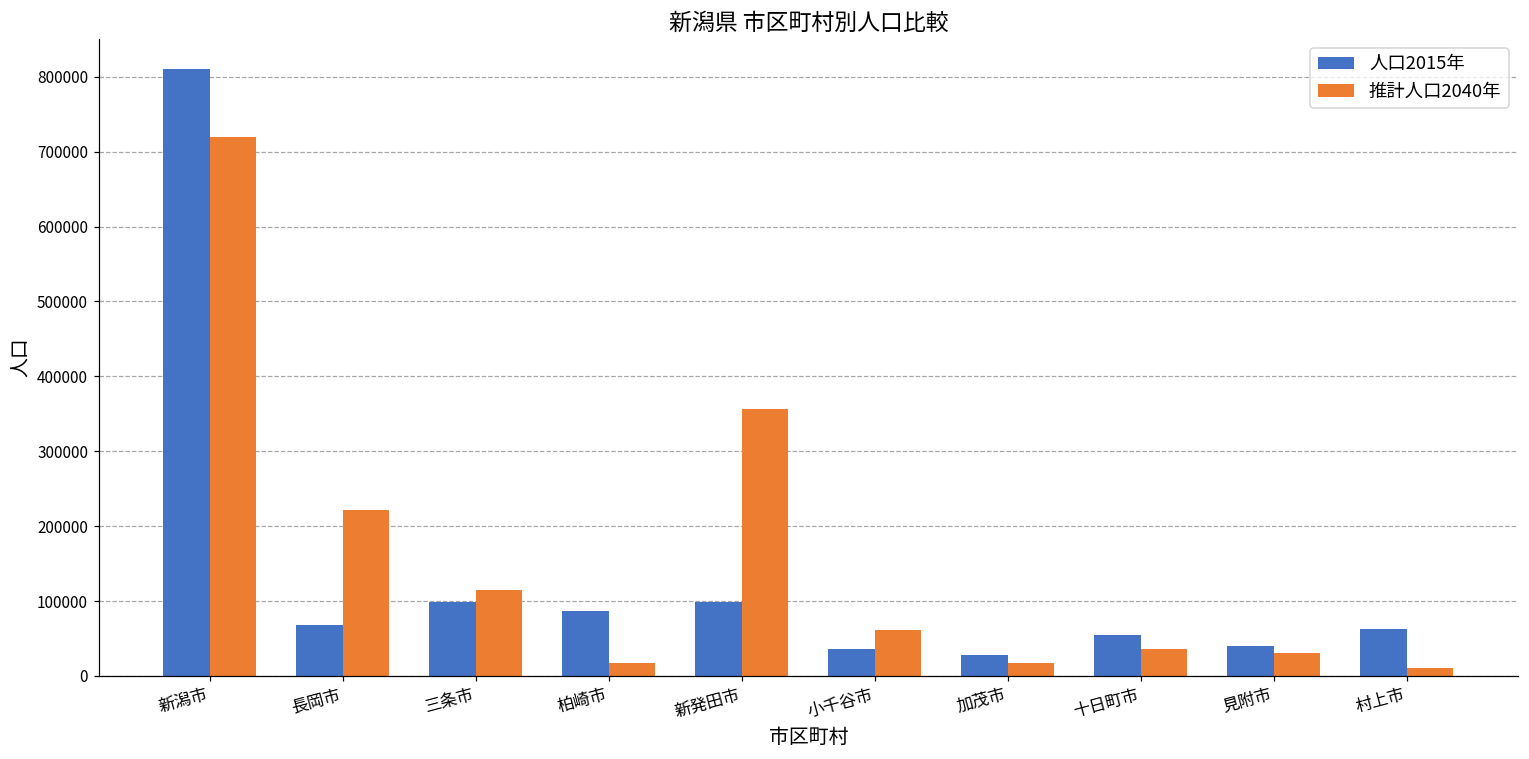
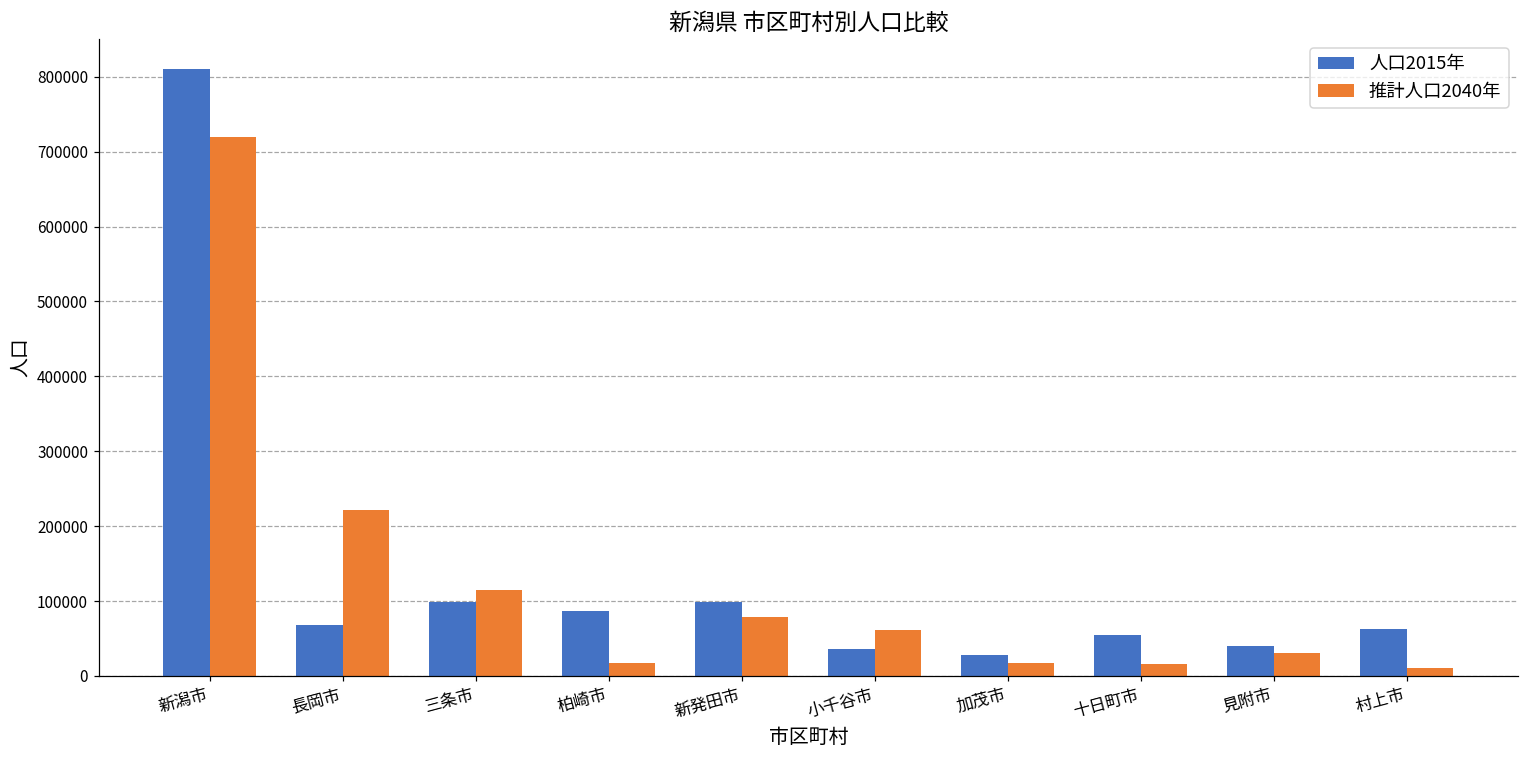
  {
    "人口2015年": {
      "新潟市": 810000,
      "長岡市": 70000,
      "三条市": 100000,
      "柏崎市": 90000,
      "新発田市": 100000,
      "小千谷市": 40000,
      "加茂市": 30000,
      "十日町市": 50000,
      "見附市": 40000,
      "村上市": 60000
    },
    "推計人口2040年": {
      "新潟市": 720000,
      "長岡市": 220000,
      "三条市": 120000,
      "柏崎市": 20000,
-     "新発田市": 360000,
+     "新発田市": 80000,
      "小千谷市": 60000,
      "加茂市": 20000,
-     "十日町市": 40000,
+     "十日町市": 20000,
      "見附市": 30000,
      "村上市": 10000
    }
  }
